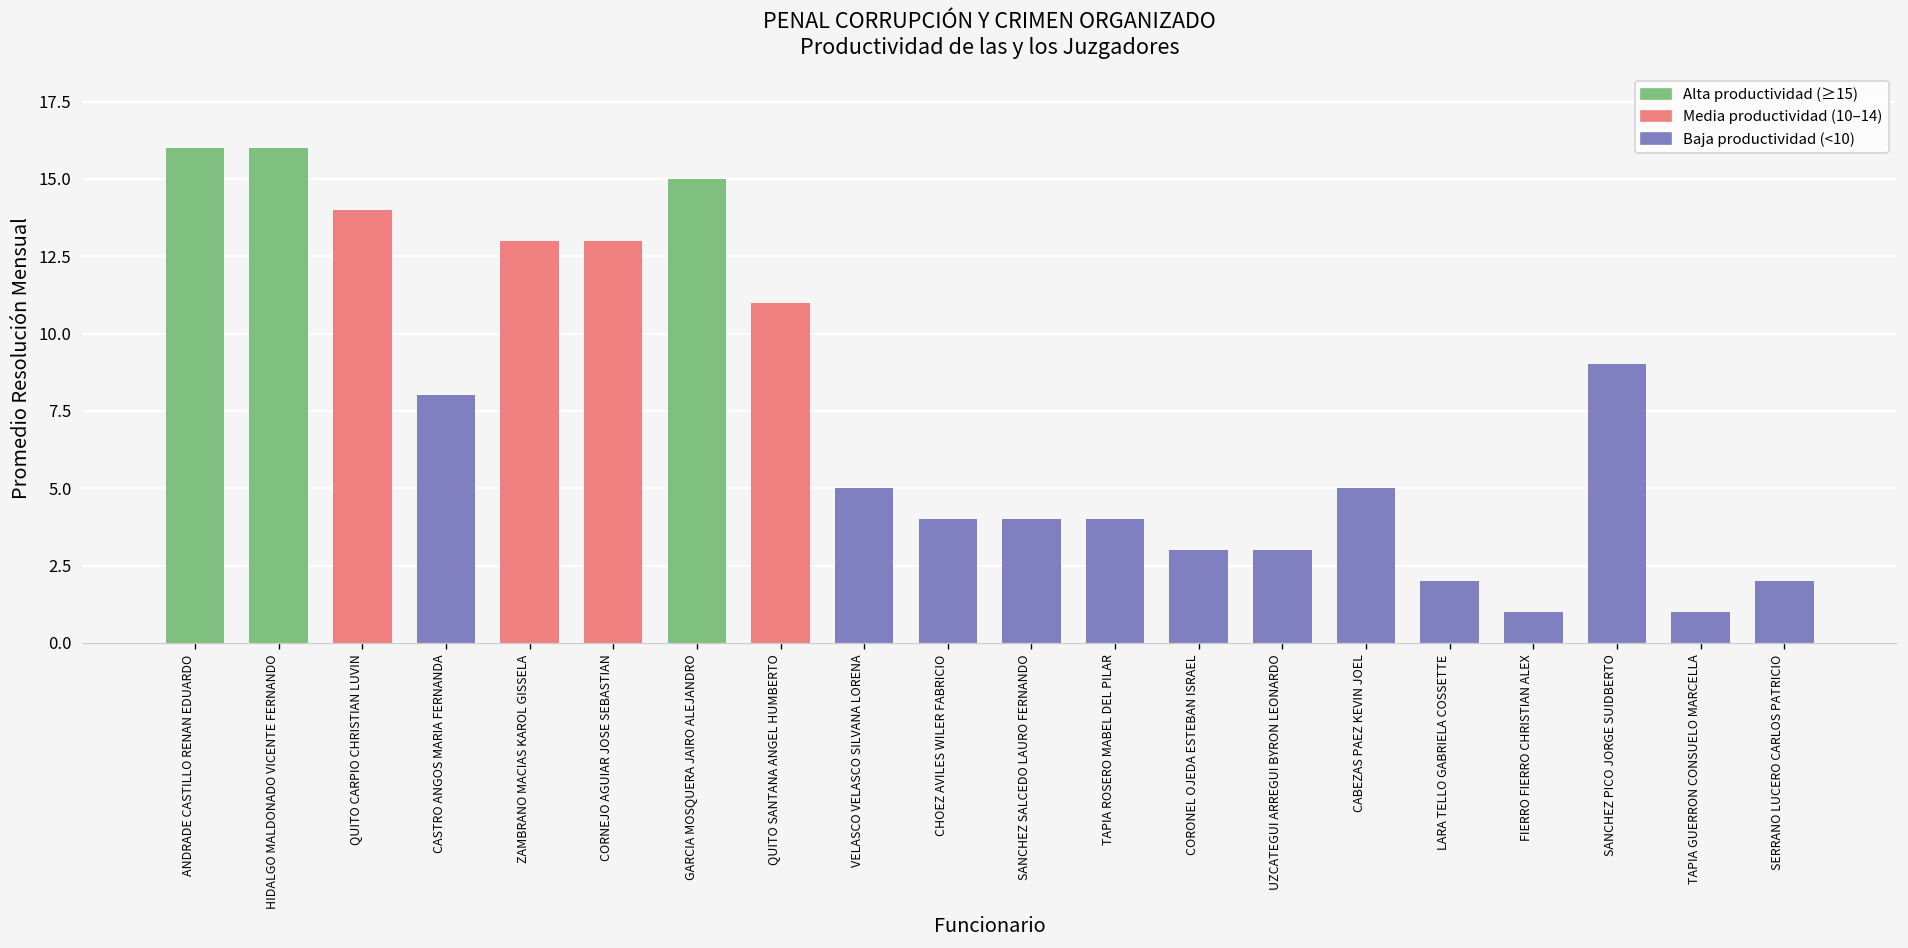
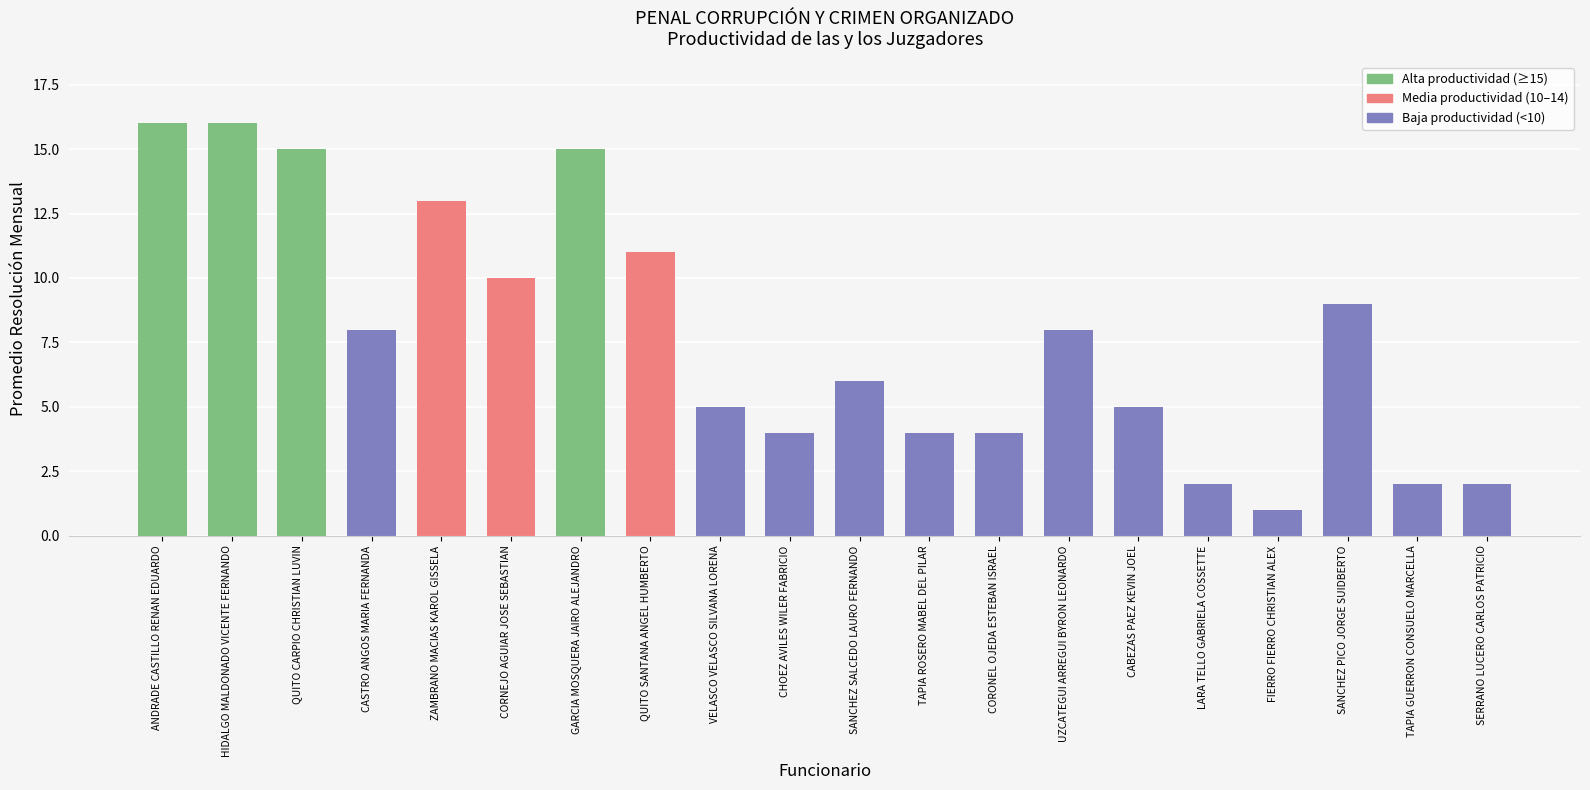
  {
    "ANDRADE CASTILLO RENAN EDUARDO": 16,
    "HIDALGO MALDONADO VICENTE FERNANDO": 16,
-   "QUITO CARPIO CHRISTIAN LUVIN": 14,
+   "QUITO CARPIO CHRISTIAN LUVIN": 15,
    "CASTRO ANGOS MARIA FERNANDA": 8,
    "ZAMBRANO MACIAS KAROL GISSELA": 13,
-   "CORNEJO AGUIAR JOSE SEBASTIAN": 13,
+   "CORNEJO AGUIAR JOSE SEBASTIAN": 10,
    "GARCIA MOSQUERA JAIRO ALEJANDRO": 15,
    "QUITO SANTANA ANGEL HUMBERTO": 11,
    "VELASCO VELASCO SILVANA LORENA": 5,
    "CHOEZ AVILES WILER FABRICIO": 4,
-   "SANCHEZ SALCEDO LAURO FERNANDO": 4,
+   "SANCHEZ SALCEDO LAURO FERNANDO": 6,
    "TAPIA ROSERO MABEL DEL PILAR": 4,
-   "CORONEL OJEDA ESTEBAN ISRAEL": 3,
-   "UZCATEGUI ARREGUI BYRON LEONARDO": 3,
+   "CORONEL OJEDA ESTEBAN ISRAEL": 4,
+   "UZCATEGUI ARREGUI BYRON LEONARDO": 8,
    "CABEZAS PAEZ KEVIN JOEL": 5,
    "LARA TELLO GABRIELA COSSETTE": 2,
    "FIERRO FIERRO CHRISTIAN ALEX": 1,
    "SANCHEZ PICO JORGE SUIDBERTO": 9,
-   "TAPIA GUERRON CONSUELO MARCELLA": 1,
+   "TAPIA GUERRON CONSUELO MARCELLA": 2,
    "SERRANO LUCERO CARLOS PATRICIO": 2
  }
